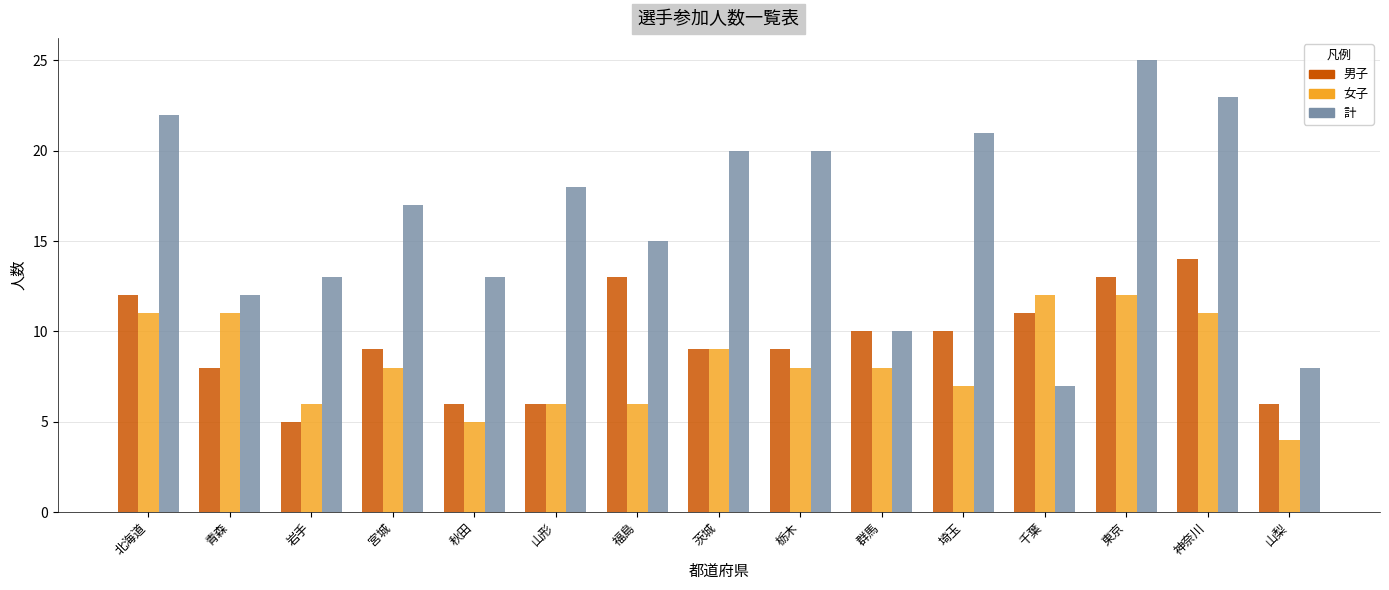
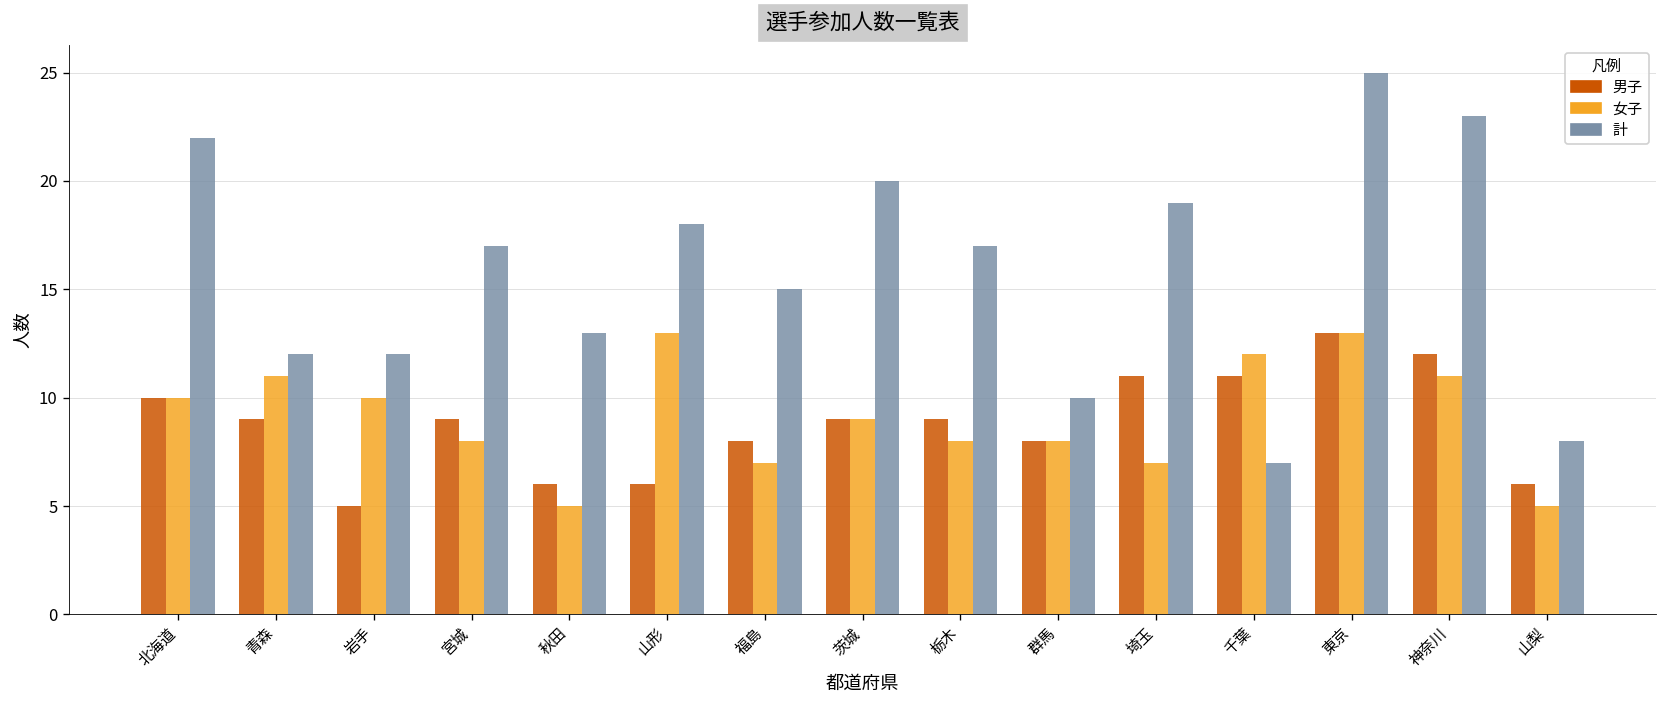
  {
    "男子": {
-     "北海道": 12,
-     "青森": 8,
+     "北海道": 10,
+     "青森": 9,
      "岩手": 5,
      "宮城": 9,
      "秋田": 6,
      "山形": 6,
-     "福島": 13,
+     "福島": 8,
      "茨城": 9,
      "栃木": 9,
-     "群馬": 10,
-     "埼玉": 10,
+     "群馬": 8,
+     "埼玉": 11,
      "千葉": 11,
      "東京": 13,
-     "神奈川": 14,
+     "神奈川": 12,
      "山梨": 6
    },
    "女子": {
-     "北海道": 11,
+     "北海道": 10,
      "青森": 11,
-     "岩手": 6,
+     "岩手": 10,
      "宮城": 8,
      "秋田": 5,
-     "山形": 6,
-     "福島": 6,
+     "山形": 13,
+     "福島": 7,
      "茨城": 9,
      "栃木": 8,
      "群馬": 8,
      "埼玉": 7,
      "千葉": 12,
-     "東京": 12,
+     "東京": 13,
      "神奈川": 11,
-     "山梨": 4
+     "山梨": 5
    },
    "計": {
      "北海道": 22,
      "青森": 12,
-     "岩手": 13,
+     "岩手": 12,
      "宮城": 17,
      "秋田": 13,
      "山形": 18,
      "福島": 15,
      "茨城": 20,
-     "栃木": 20,
+     "栃木": 17,
      "群馬": 10,
-     "埼玉": 21,
+     "埼玉": 19,
      "千葉": 7,
      "東京": 25,
      "神奈川": 23,
      "山梨": 8
    }
  }
